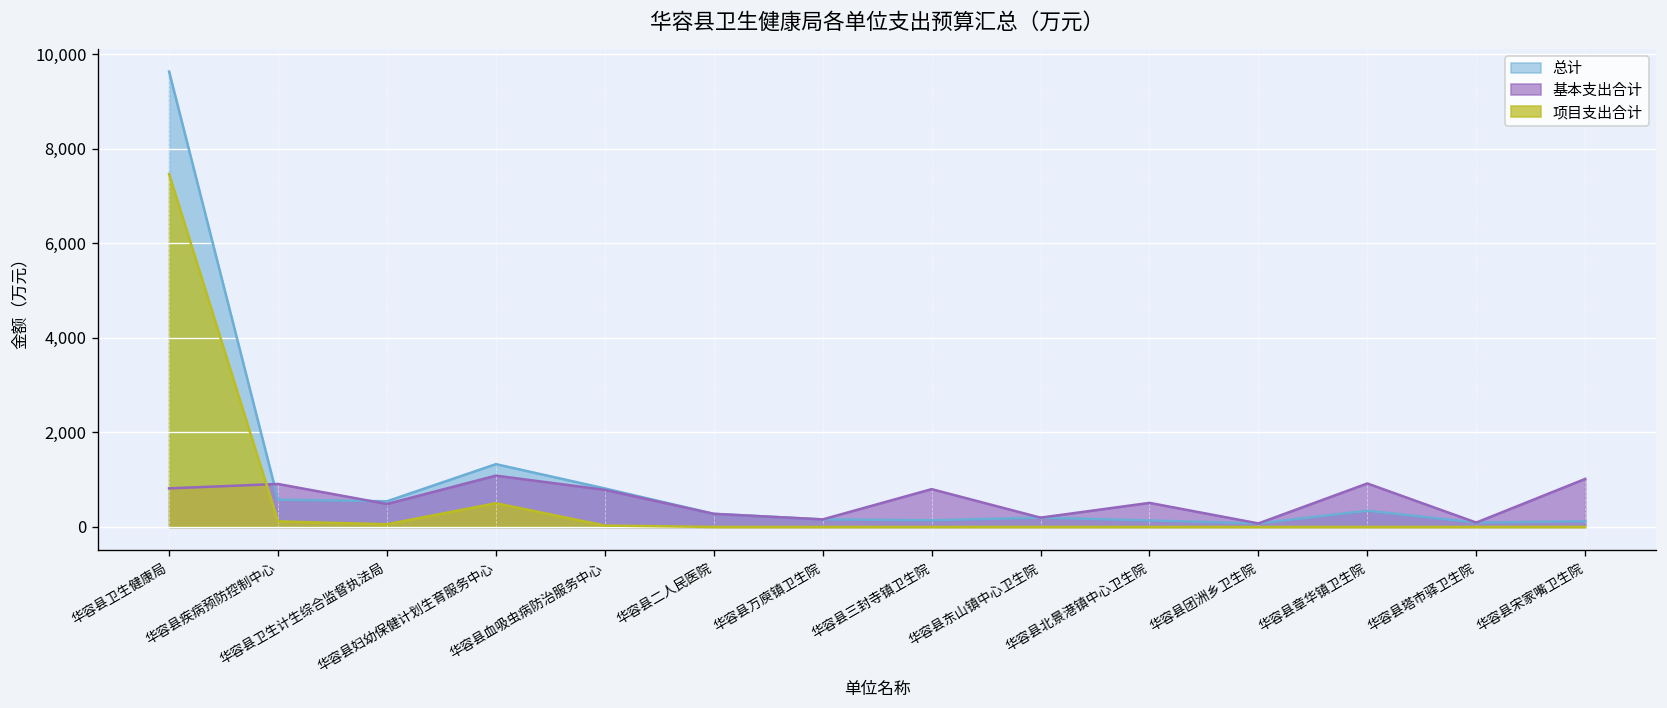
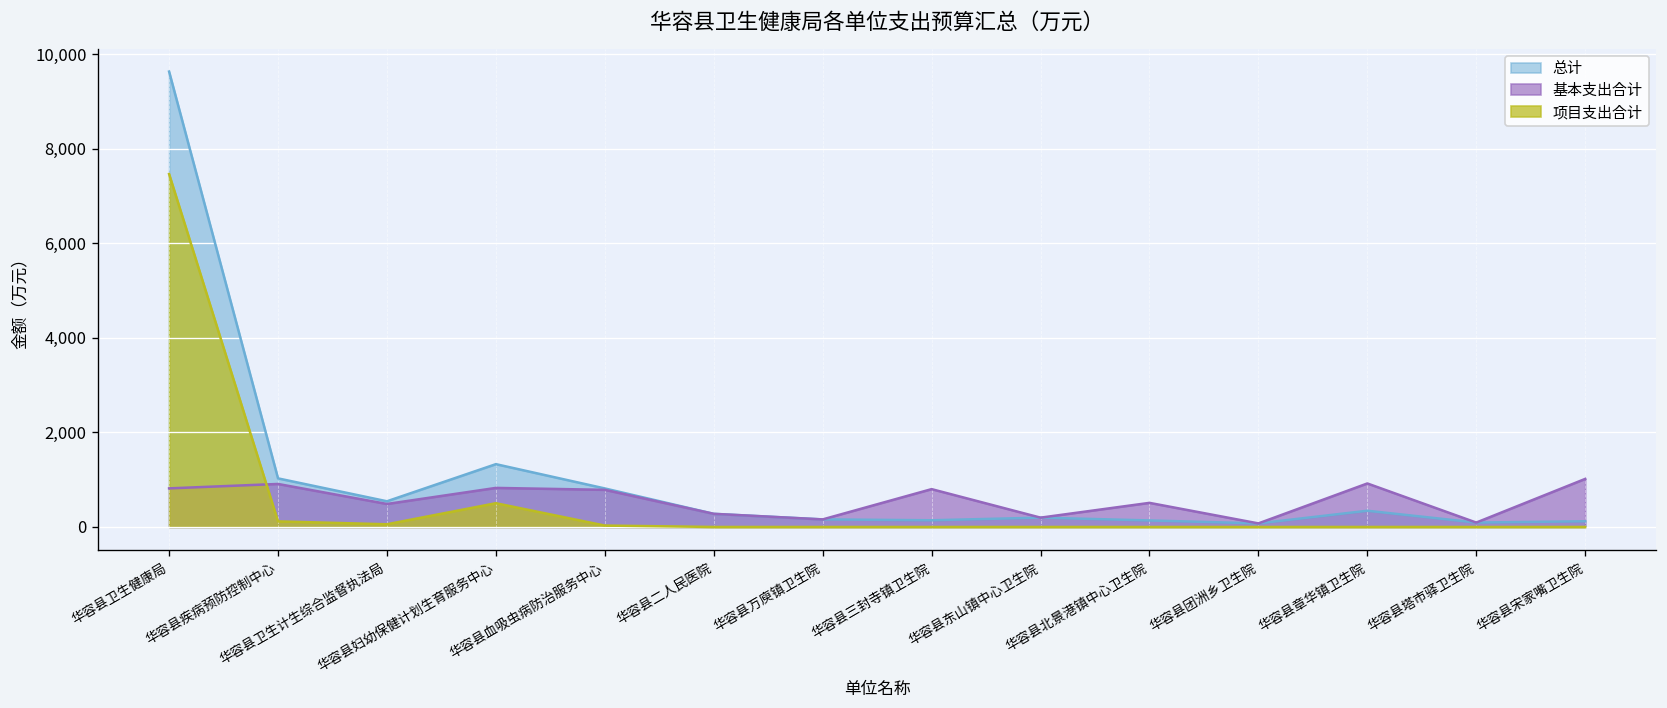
  {
    "总计": {
      "华容县卫生健康局": "9,600",
-     "华容县疾病预防控制中心": "600",
+     "华容县疾病预防控制中心": "1,000",
      "华容县妇幼保健计划生育服务中心": "1,300",
      "华容县三封寺镇卫生院": "100",
      "华容县北景港镇中心卫生院": "100",
      "华容县章华镇卫生院": "300",
      "华容县宋家嘴卫生院": "100"
    },
    "基本支出合计": {
      "华容县卫生健康局": "800",
      "华容县疾病预防控制中心": "900",
-     "华容县妇幼保健计划生育服务中心": "1,100",
+     "华容县妇幼保健计划生育服务中心": "800",
      "华容县三封寺镇卫生院": "800",
      "华容县北景港镇中心卫生院": "500",
      "华容县章华镇卫生院": "900",
      "华容县宋家嘴卫生院": "1,000"
    },
    "项目支出合计": {
      "华容县卫生健康局": "7,500",
      "华容县疾病预防控制中心": "100",
      "华容县卫生计生综合监督执法局": "100",
      "华容县妇幼保健计划生育服务中心": "500",
      "华容县血吸虫病防治服务中心": "0",
      "华容县二人民医院": "0",
      "华容县万庾镇卫生院": "0",
      "华容县三封寺镇卫生院": "0",
      "华容县东山镇中心卫生院": "0",
      "华容县北景港镇中心卫生院": "0",
      "华容县团洲乡卫生院": "0",
      "华容县章华镇卫生院": "0",
      "华容县塔市驿卫生院": "0",
      "华容县宋家嘴卫生院": "0"
    }
  }
